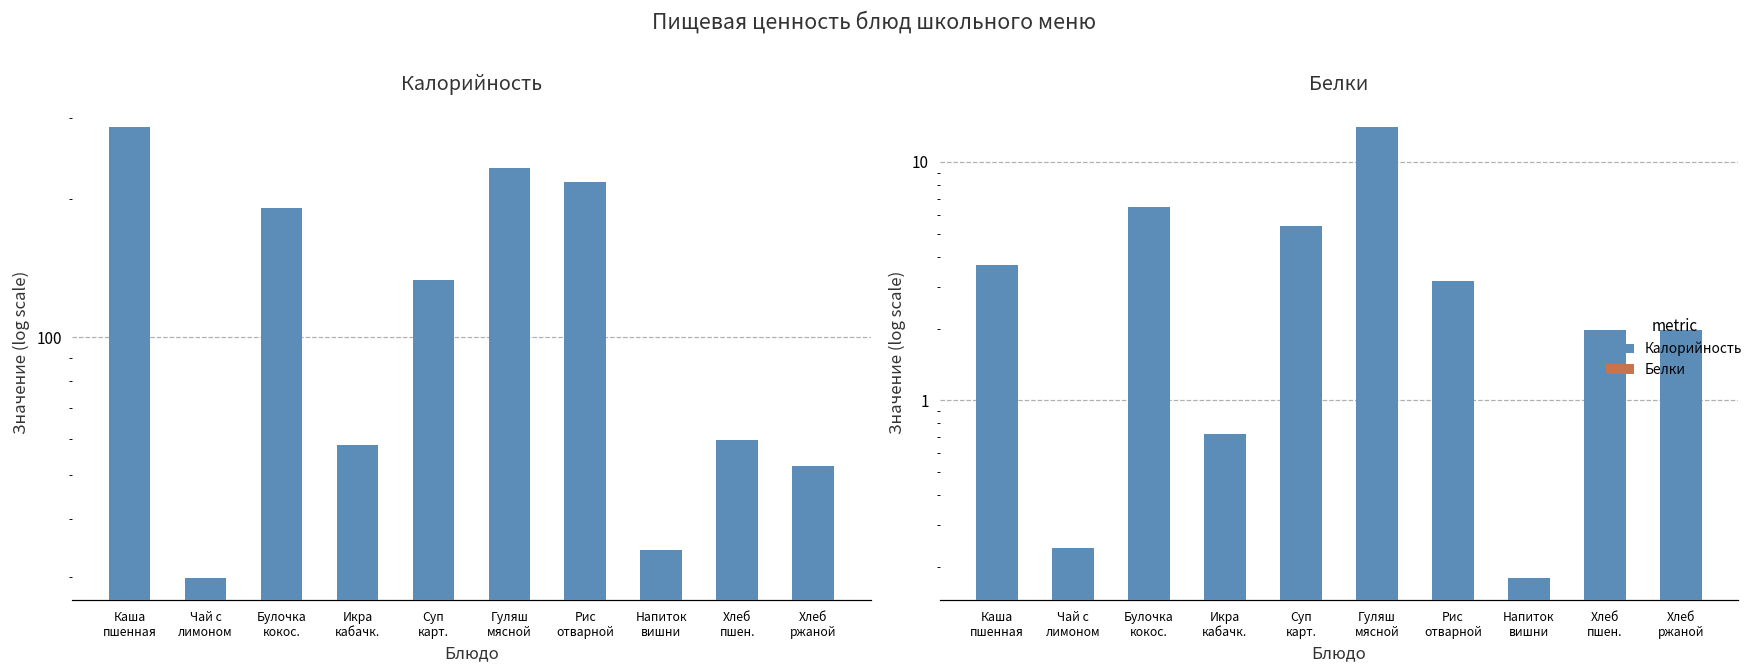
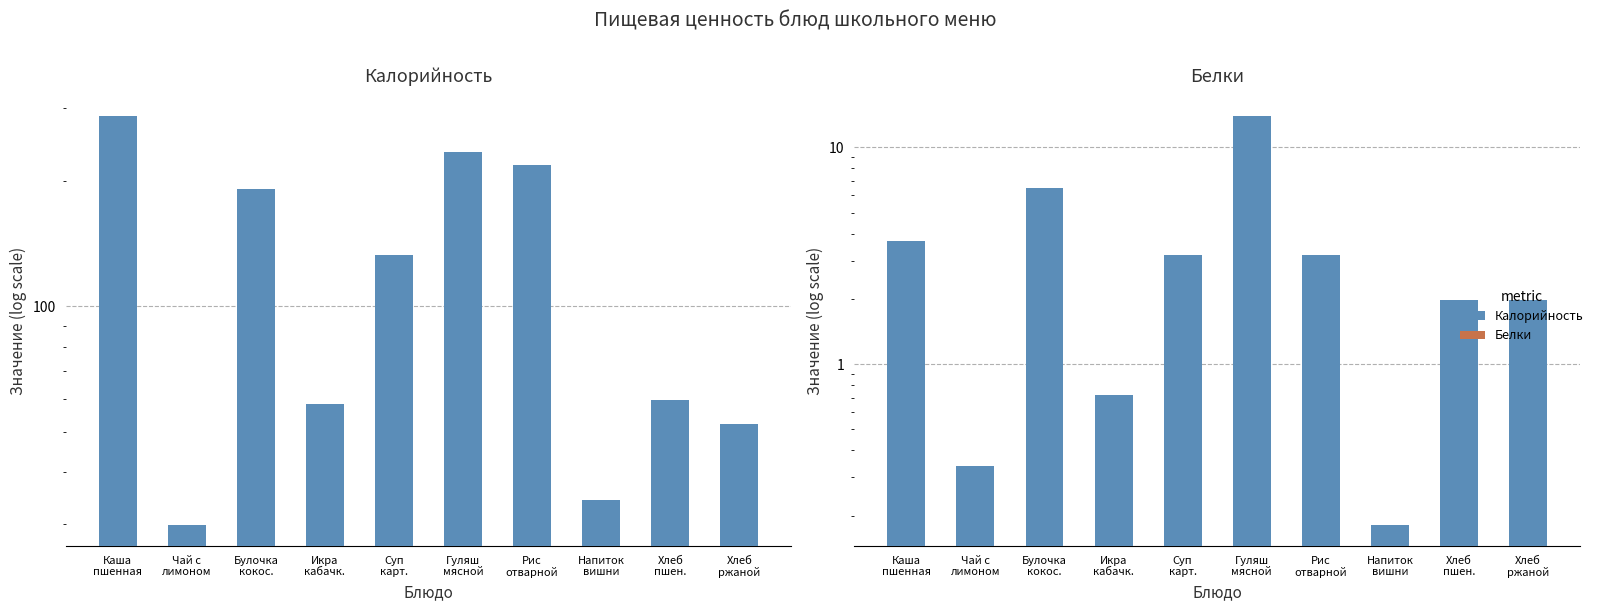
  {
    "Белки": {
      "Каша пшенная": 3.7,
-     "Чай с лимоном": 0.24,
+     "Чай с лимоном": 0.34,
      "Булочка кокос.": 6.5,
      "Икра кабачк.": 0.72,
-     "Суп карт.": 5.4,
+     "Суп карт.": 3.2,
      "Гуляш мясной": 14,
      "Рис отварной": 3.2,
      "Напиток вишни": 0.18,
      "Хлеб пшен.": 2.0,
      "Хлеб ржаной": 2.0
    }
  }
